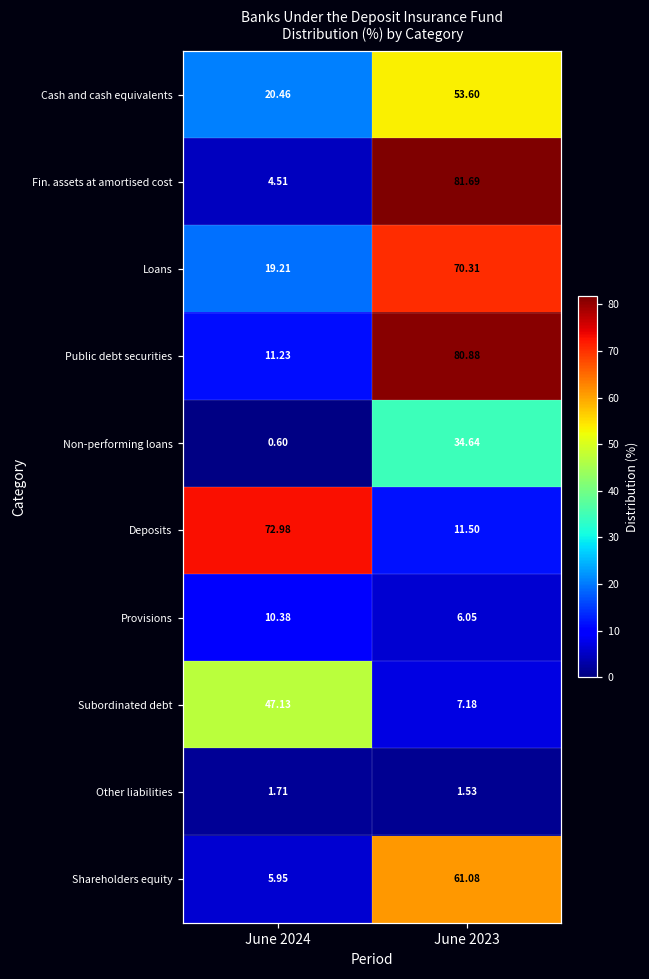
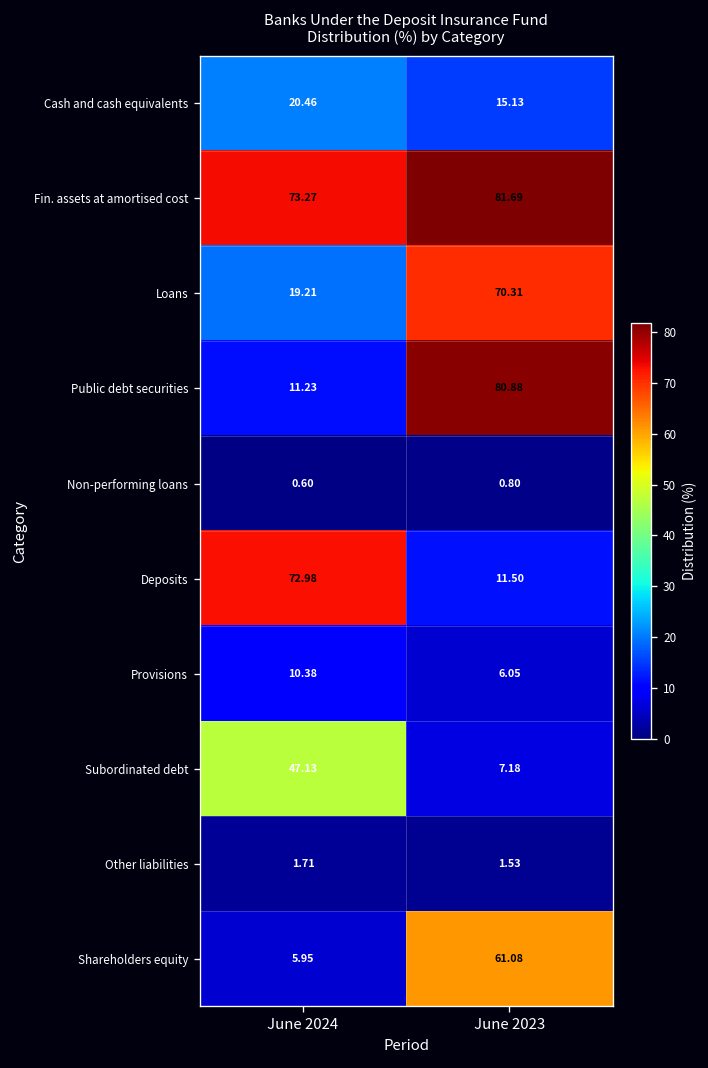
  {
    "Cash and cash equivalents": {
      "June 2024": 20.46,
-     "June 2023": 53.60
+     "June 2023": 15.13
    },
    "Fin. assets at amortised cost": {
-     "June 2024": 4.51,
+     "June 2024": 73.27,
      "June 2023": 81.69
    },
    "Loans": {
      "June 2024": 19.21,
      "June 2023": 70.31
    },
    "Public debt securities": {
      "June 2024": 11.23,
      "June 2023": 80.88
    },
    "Non-performing loans": {
      "June 2024": 0.60,
-     "June 2023": 34.64
+     "June 2023": 0.80
    },
    "Deposits": {
      "June 2024": 72.98,
      "June 2023": 11.50
    },
    "Provisions": {
      "June 2024": 10.38,
      "June 2023": 6.05
    },
    "Subordinated debt": {
      "June 2024": 47.13,
      "June 2023": 7.18
    },
    "Other liabilities": {
      "June 2024": 1.71,
      "June 2023": 1.53
    },
    "Shareholders equity": {
      "June 2024": 5.95,
      "June 2023": 61.08
    }
  }
